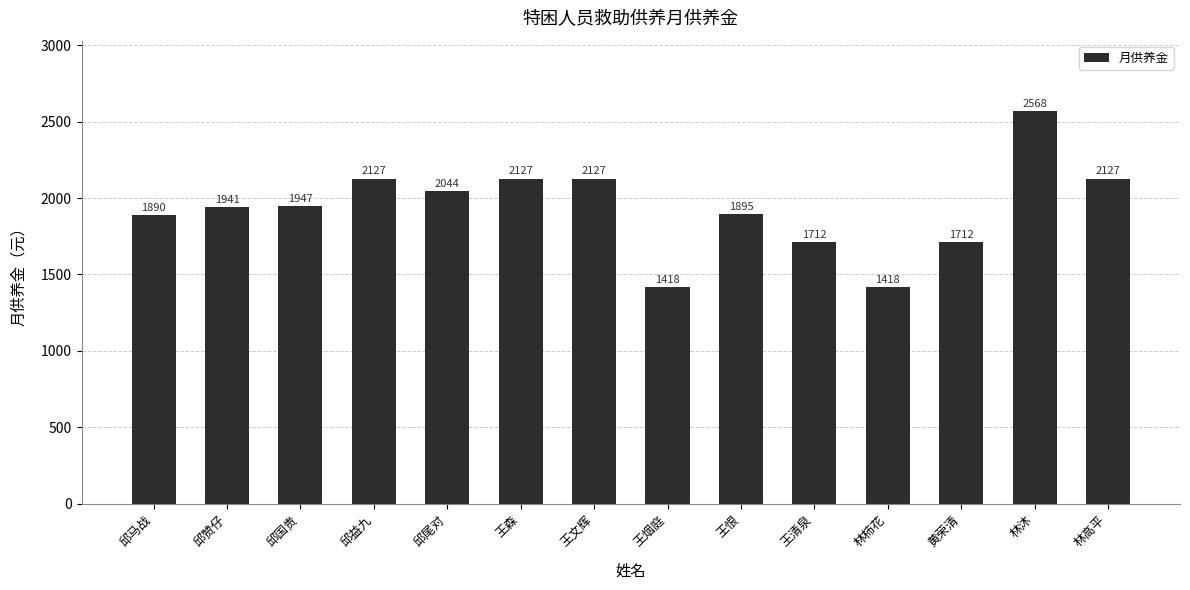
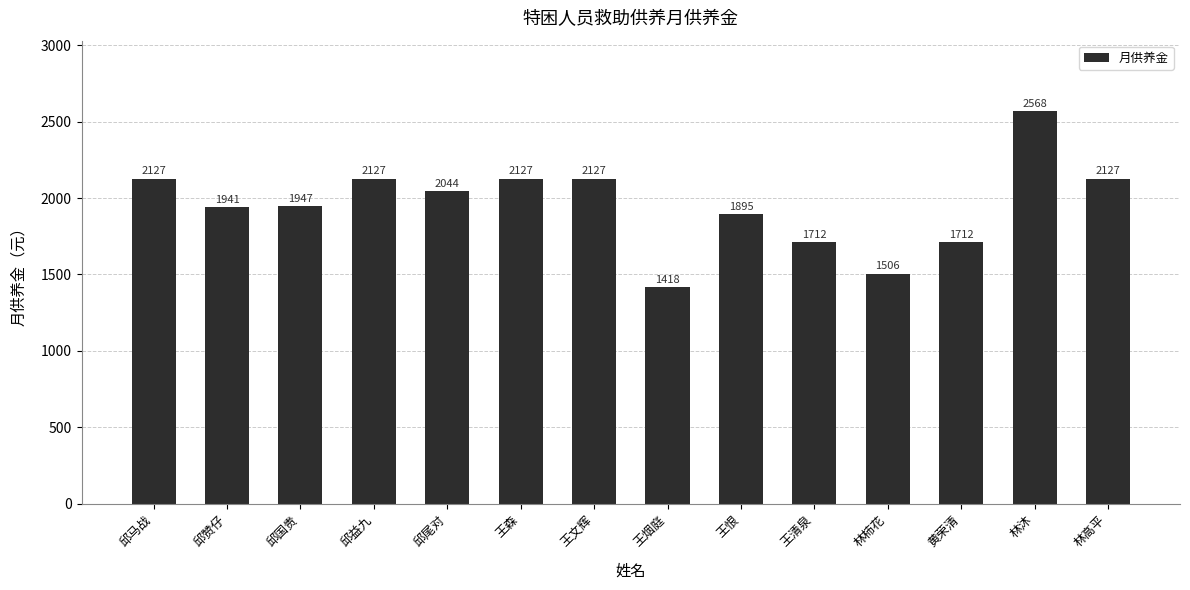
  {
-   "邱马战": 1890,
+   "邱马战": 2127,
    "邱赞仔": 1941,
    "邱国贵": 1947,
    "邱益九": 2127,
    "邱尾对": 2044,
    "王森": 2127,
    "王文辉": 2127,
    "王烟庭": 1418,
    "王恨": 1895,
    "王清泉": 1712,
-   "林柿花": 1418,
+   "林柿花": 1506,
    "黄荣清": 1712,
    "林沐": 2568,
    "林高平": 2127
  }
